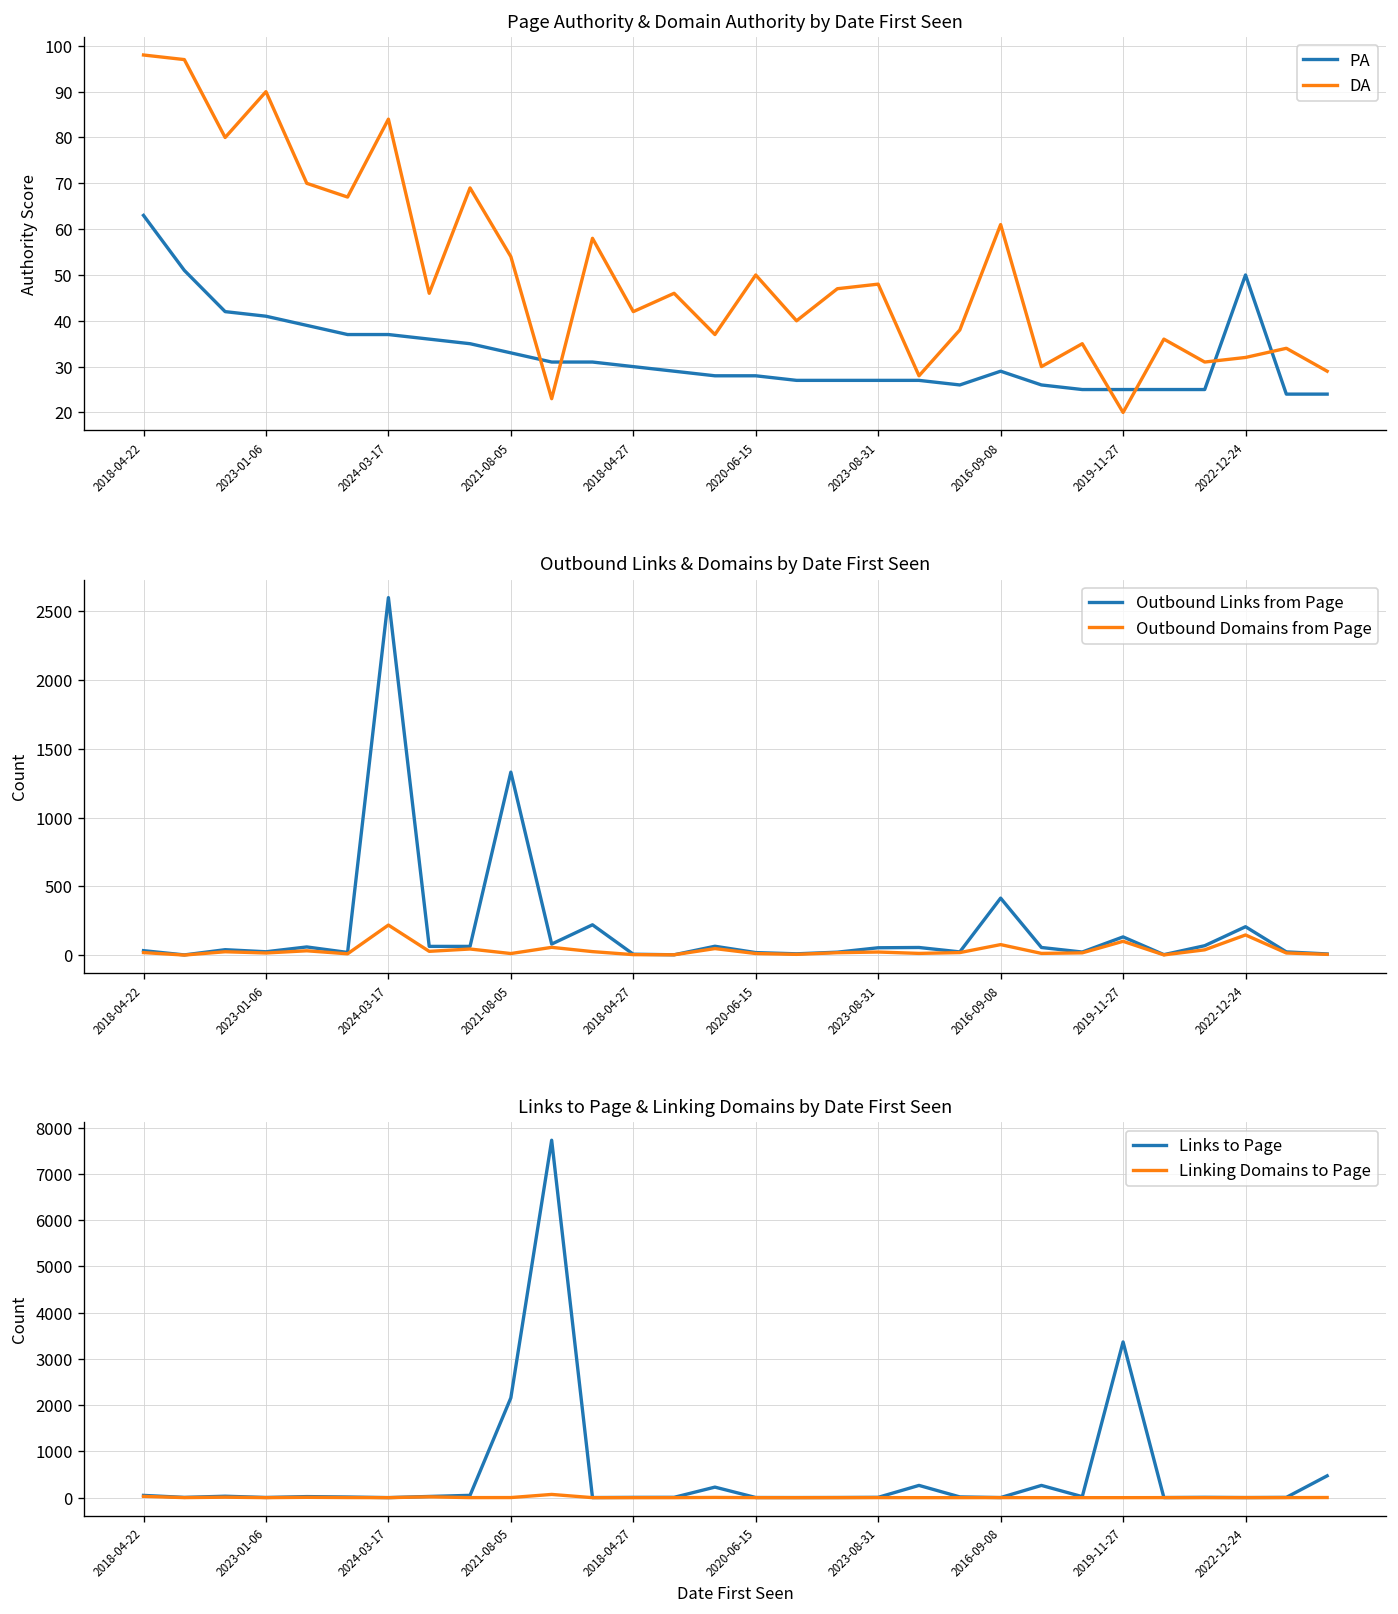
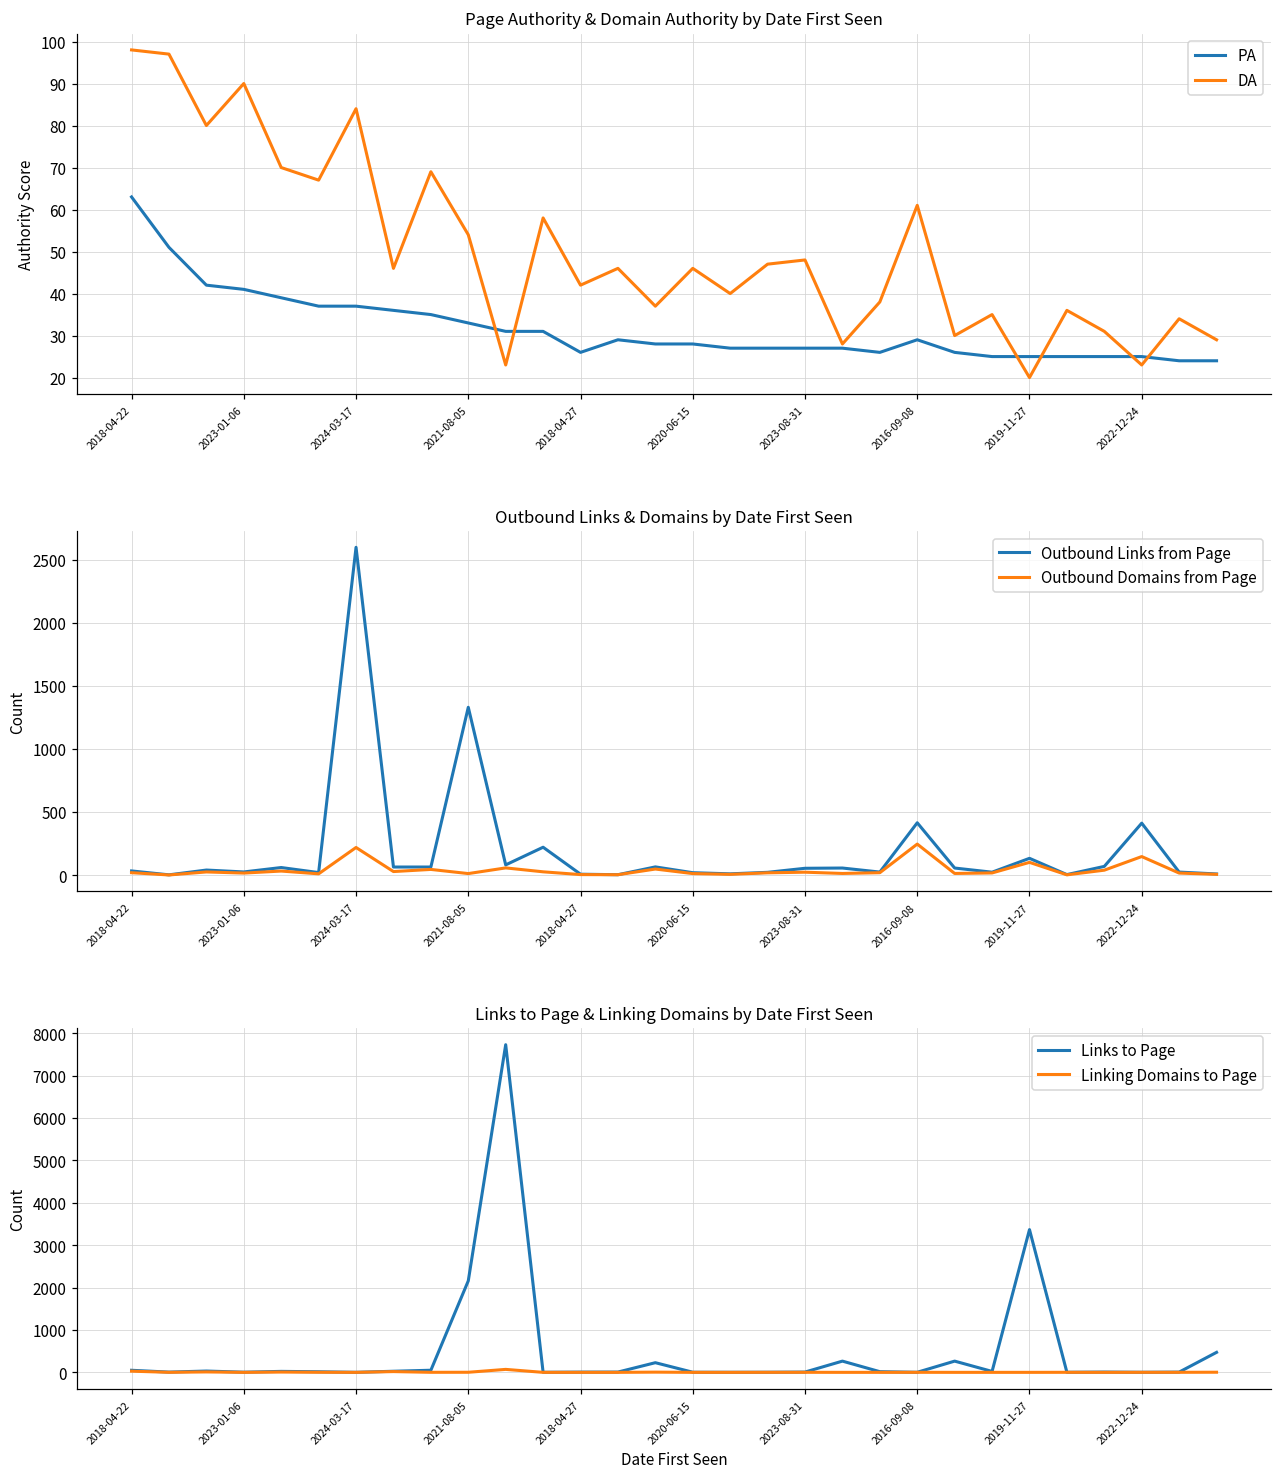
  {
    "Page Authority & Domain Authority by Date First Seen": {
      "PA": {
        "2018-04-22": 63,
        "2023-01-06": 41,
        "2024-03-17": 37,
        "2021-08-05": 33,
-       "2018-04-27": 30,
+       "2018-04-27": 26,
        "2020-06-15": 28,
        "2023-08-31": 27,
        "2016-09-08": 29,
        "2019-11-27": 25,
-       "2022-12-24": 50
+       "2022-12-24": 25
      },
      "DA": {
        "2018-04-22": 98,
        "2023-01-06": 90,
        "2024-03-17": 84,
        "2021-08-05": 54,
        "2018-04-27": 42,
-       "2020-06-15": 50,
+       "2020-06-15": 46,
        "2023-08-31": 48,
        "2016-09-08": 61,
        "2019-11-27": 20,
-       "2022-12-24": 32
+       "2022-12-24": 23
      }
    },
    "Outbound Links & Domains by Date First Seen": {
      "Outbound Links from Page": {
        "2024-03-17": 2600,
        "2021-08-05": 1330,
        "2023-08-31": 50,
        "2016-09-08": 420,
        "2019-11-27": 130,
-       "2022-12-24": 210
+       "2022-12-24": 410
      },
      "Outbound Domains from Page": {
        "2024-03-17": 220,
        "2021-08-05": 10,
        "2023-08-31": 20,
-       "2016-09-08": 80,
+       "2016-09-08": 250,
        "2019-11-27": 100,
        "2022-12-24": 150
      }
    },
    "Links to Page & Linking Domains by Date First Seen": {
      "Links to Page": {
        "2021-08-05": 2200,
        "2019-11-27": 3400
      },
      "Linking Domains to Page": {
        "2021-08-05": 0,
        "2019-11-27": 0
      }
    }
  }
